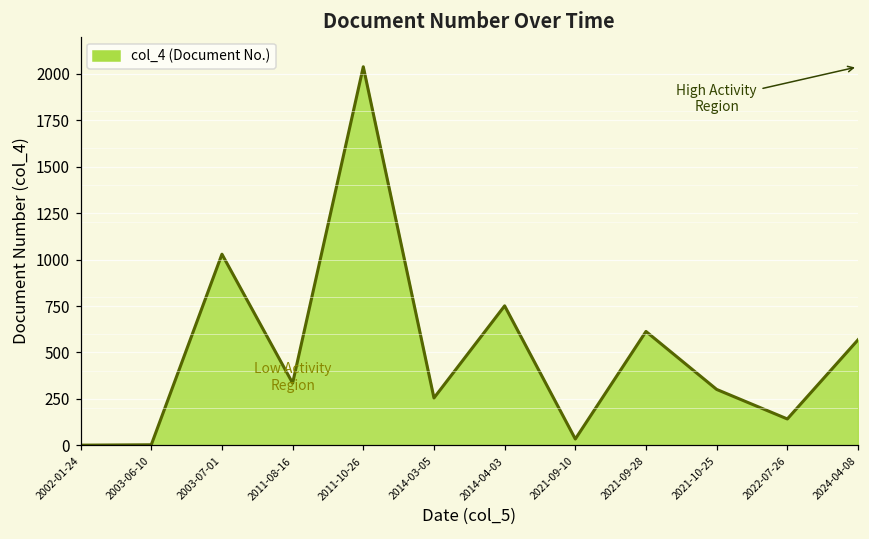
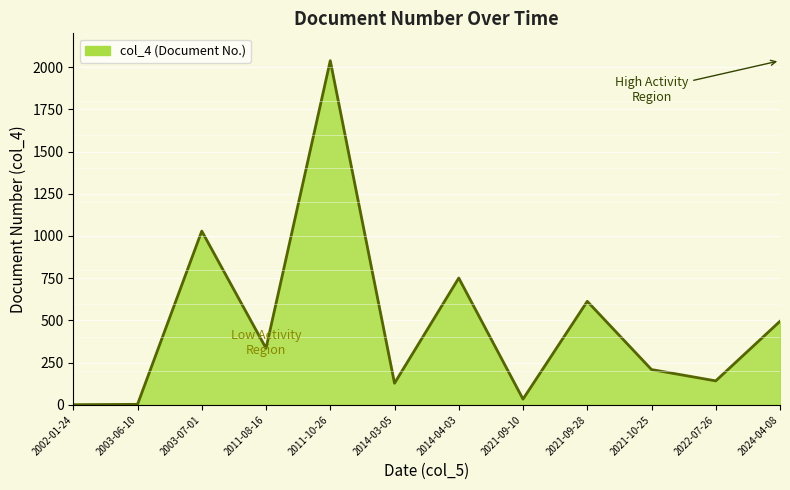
  {
    "2002-01-24": 0,
    "2003-06-10": 0,
    "2003-07-01": 1030,
    "2011-08-16": 340,
    "2011-10-26": 2040,
-   "2014-03-05": 260,
+   "2014-03-05": 130,
    "2014-04-03": 750,
    "2021-09-10": 30,
    "2021-09-28": 610,
-   "2021-10-25": 300,
+   "2021-10-25": 210,
    "2022-07-26": 140,
-   "2024-04-08": 570
+   "2024-04-08": 500
  }
